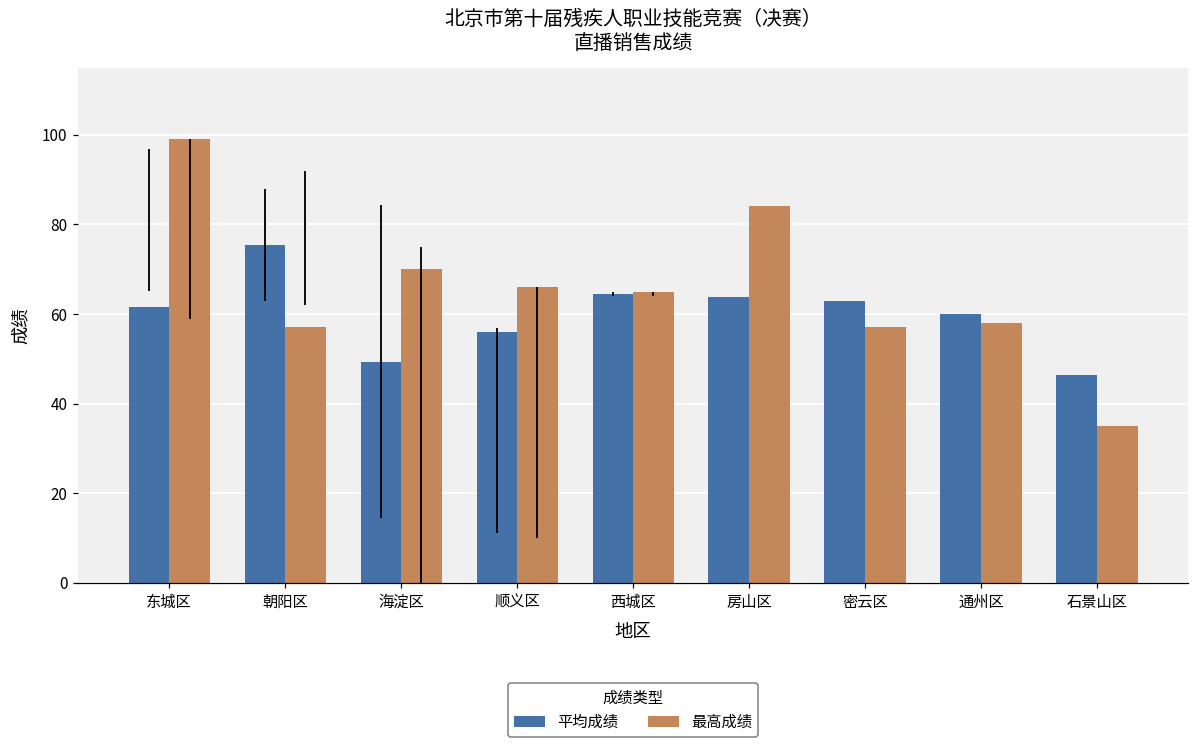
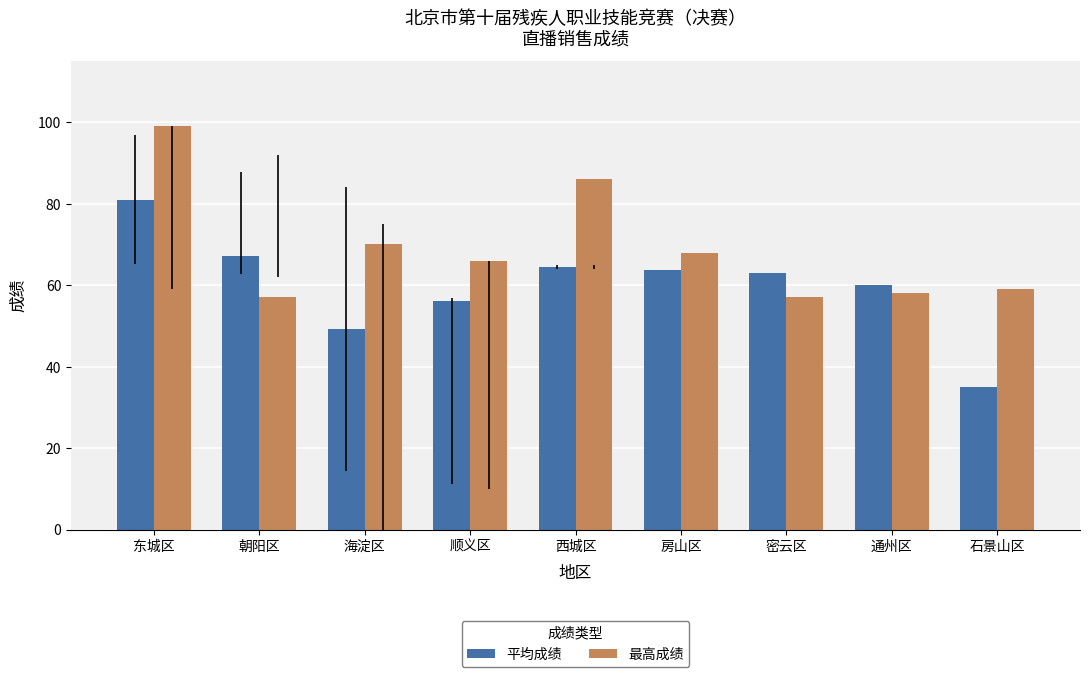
  {
    "平均成绩": {
-     "东城区": 62,
-     "朝阳区": 75,
+     "东城区": 81,
+     "朝阳区": 67,
      "海淀区": 49,
      "顺义区": 56,
      "西城区": 65,
      "房山区": 64,
      "密云区": 63,
      "通州区": 60,
-     "石景山区": 47
+     "石景山区": 35
    },
    "最高成绩": {
      "东城区": 99,
      "朝阳区": 57,
      "海淀区": 70,
      "顺义区": 66,
-     "西城区": 65,
-     "房山区": 84,
+     "西城区": 86,
+     "房山区": 68,
      "密云区": 57,
      "通州区": 58,
-     "石景山区": 35
+     "石景山区": 59
    }
  }
